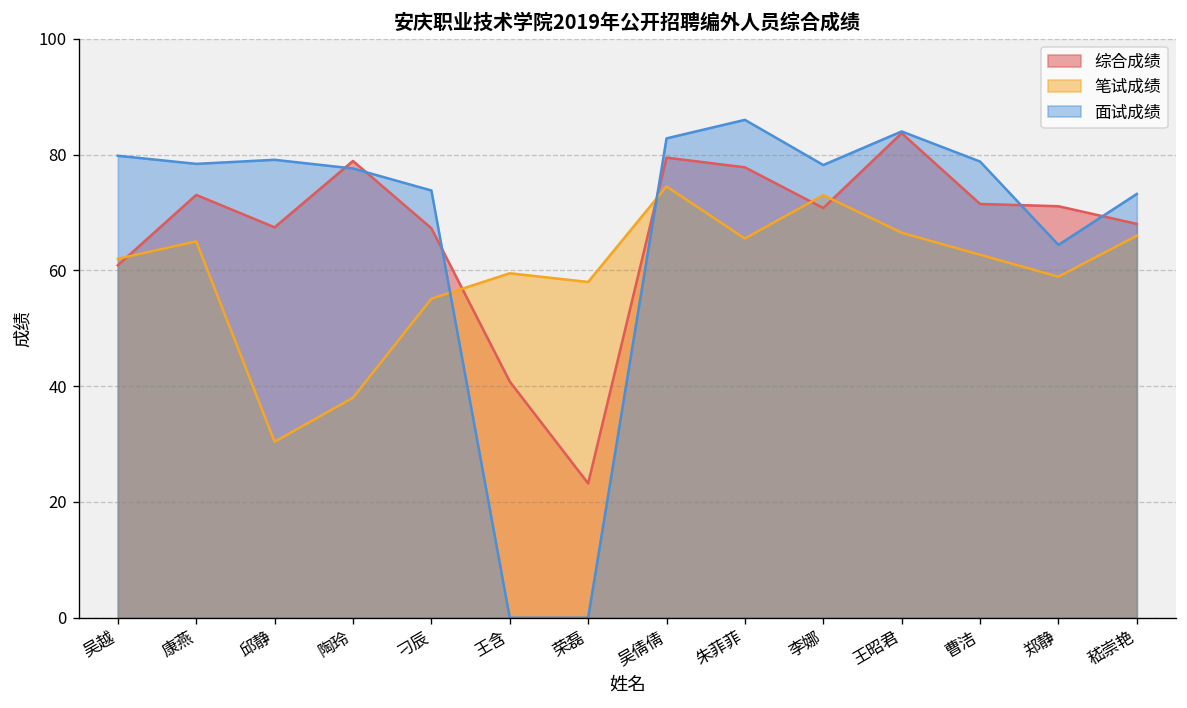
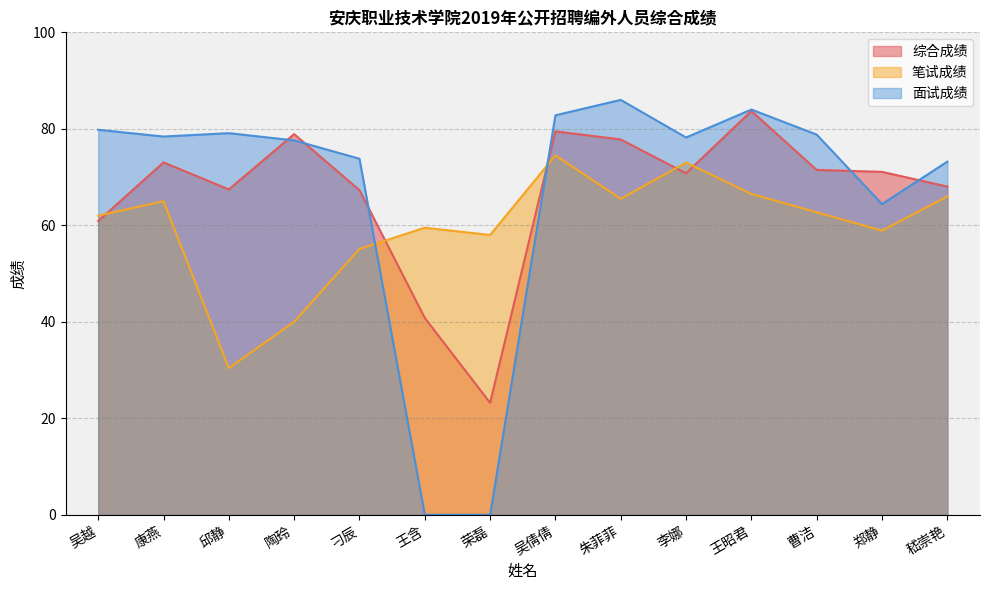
  {
    "综合成绩": {
      "吴越": 61,
      "康燕": 73,
      "邱静": 67,
      "陶玲": 79,
      "刁辰": 67,
      "王含": 41,
      "荣磊": 23,
      "吴倩倩": 79,
      "朱菲菲": 78,
      "李娜": 71,
      "曹洁": 71,
      "郑静": 71,
      "嵇崇艳": 68
    },
    "笔试成绩": {
      "吴越": 62,
      "康燕": 65,
      "邱静": 30,
-     "陶玲": 38,
+     "陶玲": 40,
      "刁辰": 55,
      "王含": 60,
      "荣磊": 58,
      "吴倩倩": 75,
      "朱菲菲": 66,
      "李娜": 73,
      "王昭君": 67,
      "曹洁": 63,
      "郑静": 59,
      "嵇崇艳": 66
    },
    "面试成绩": {
      "吴越": 80,
      "康燕": 78,
      "邱静": 79,
      "陶玲": 78,
      "刁辰": 74,
      "王含": 0,
      "荣磊": 0,
      "吴倩倩": 83,
      "朱菲菲": 86,
      "李娜": 78,
      "曹洁": 79,
      "郑静": 64,
      "嵇崇艳": 73
    }
  }
